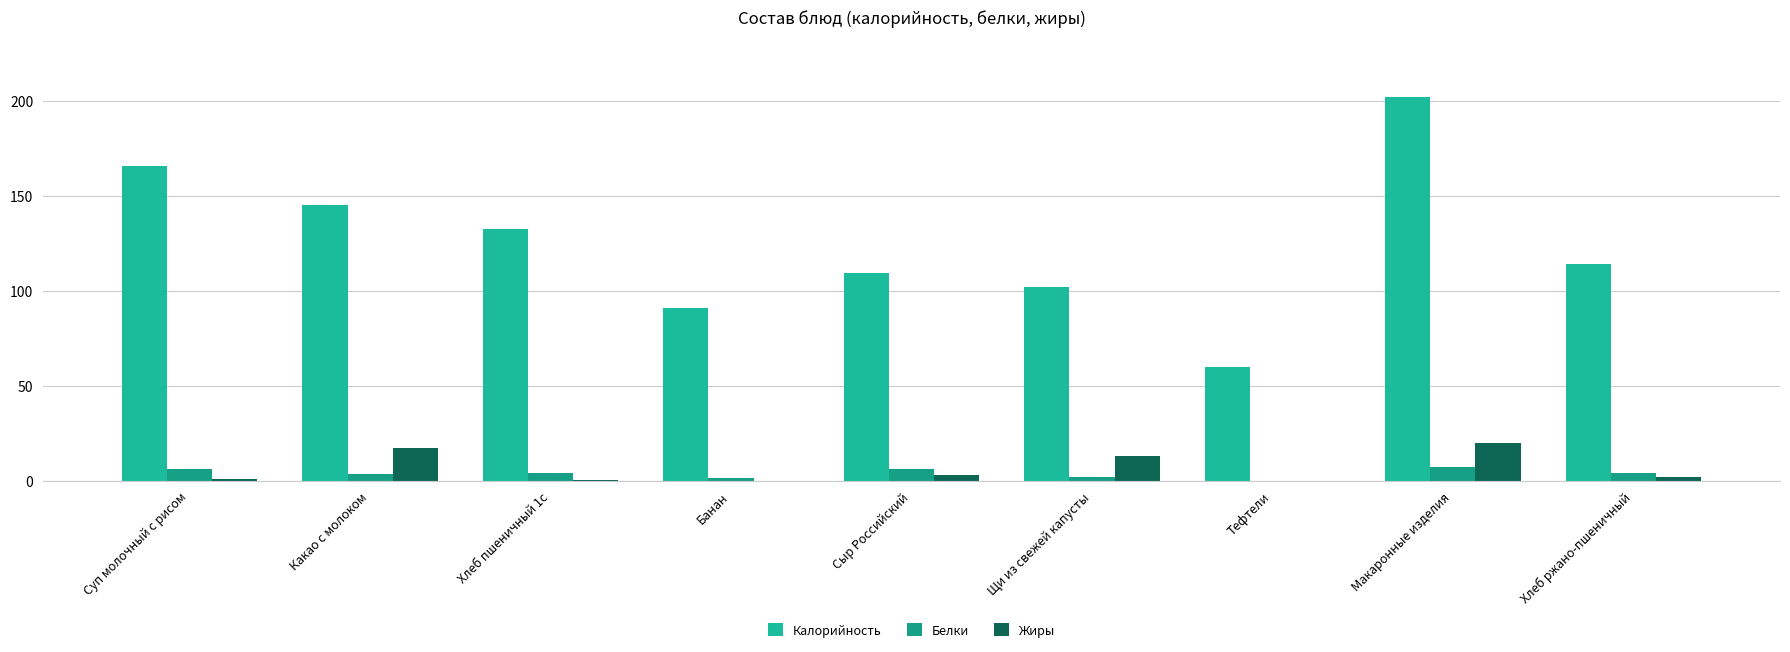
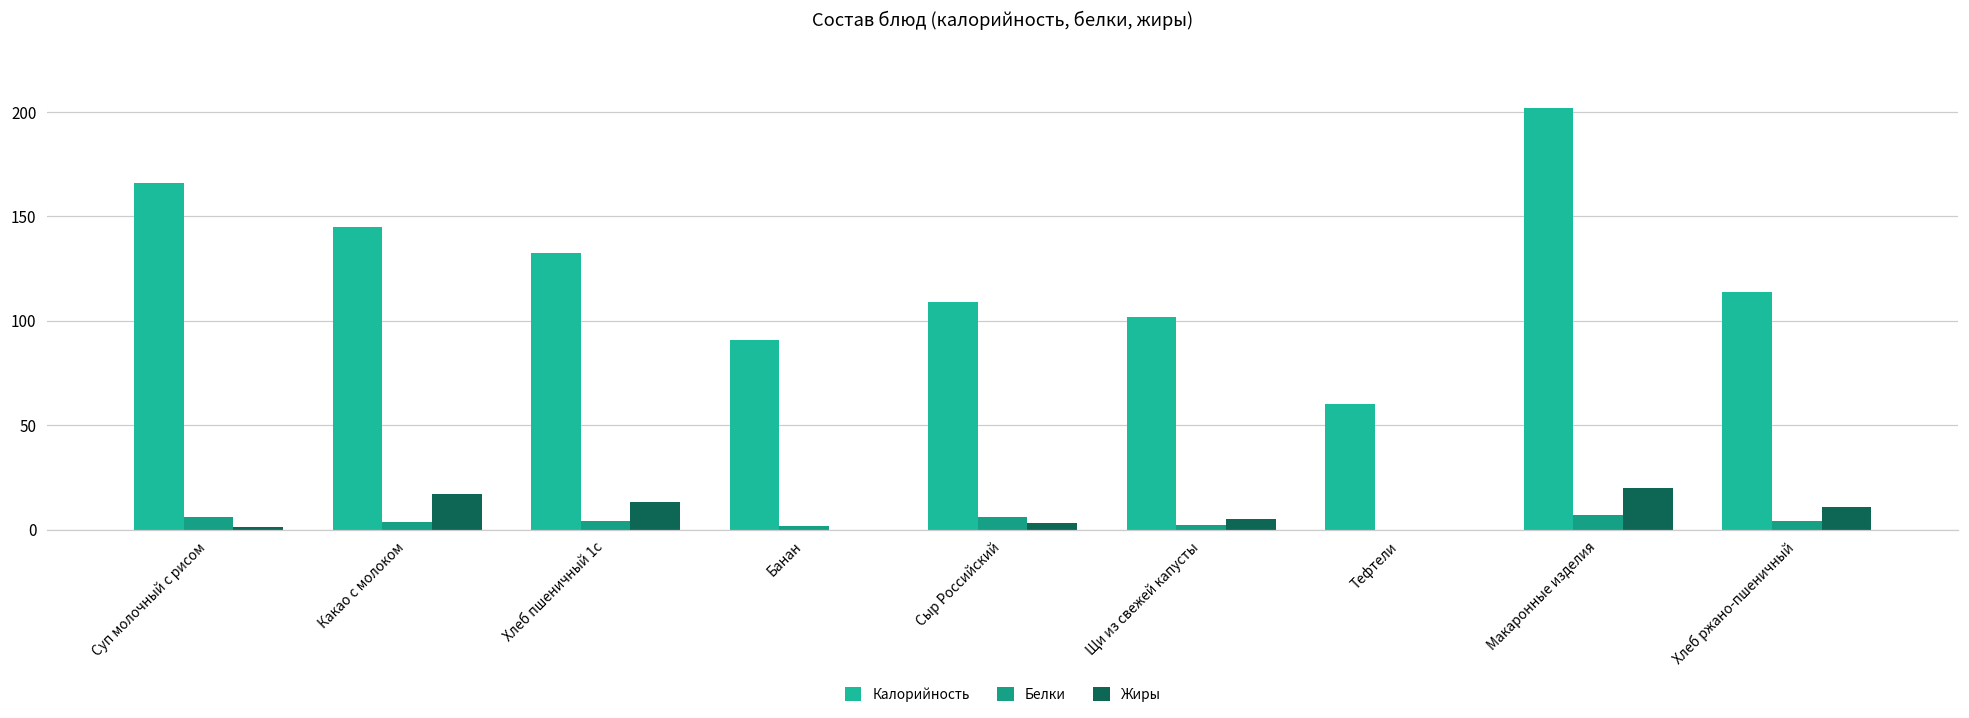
  {
    "Жиры": {
      "Какао с молоком": 17,
-     "Хлеб пшеничный 1с": 1,
+     "Хлеб пшеничный 1с": 13,
      "Банан": 0,
      "Сыр Российский": 3,
-     "Щи из свежей капусты": 13,
+     "Щи из свежей капусты": 5,
      "Тефтели": 0,
      "Макаронные изделия": 20,
-     "Хлеб ржано-пшеничный": 2
+     "Хлеб ржано-пшеничный": 11
    }
  }
